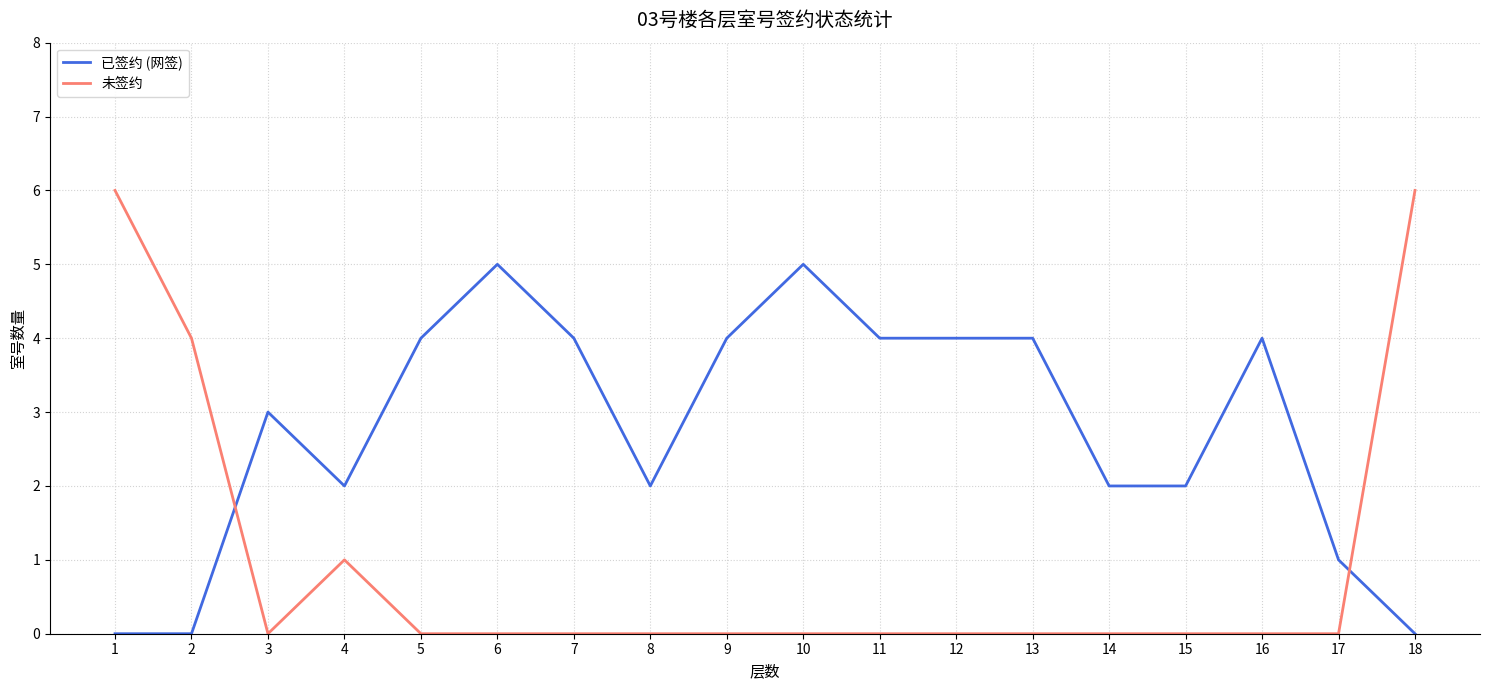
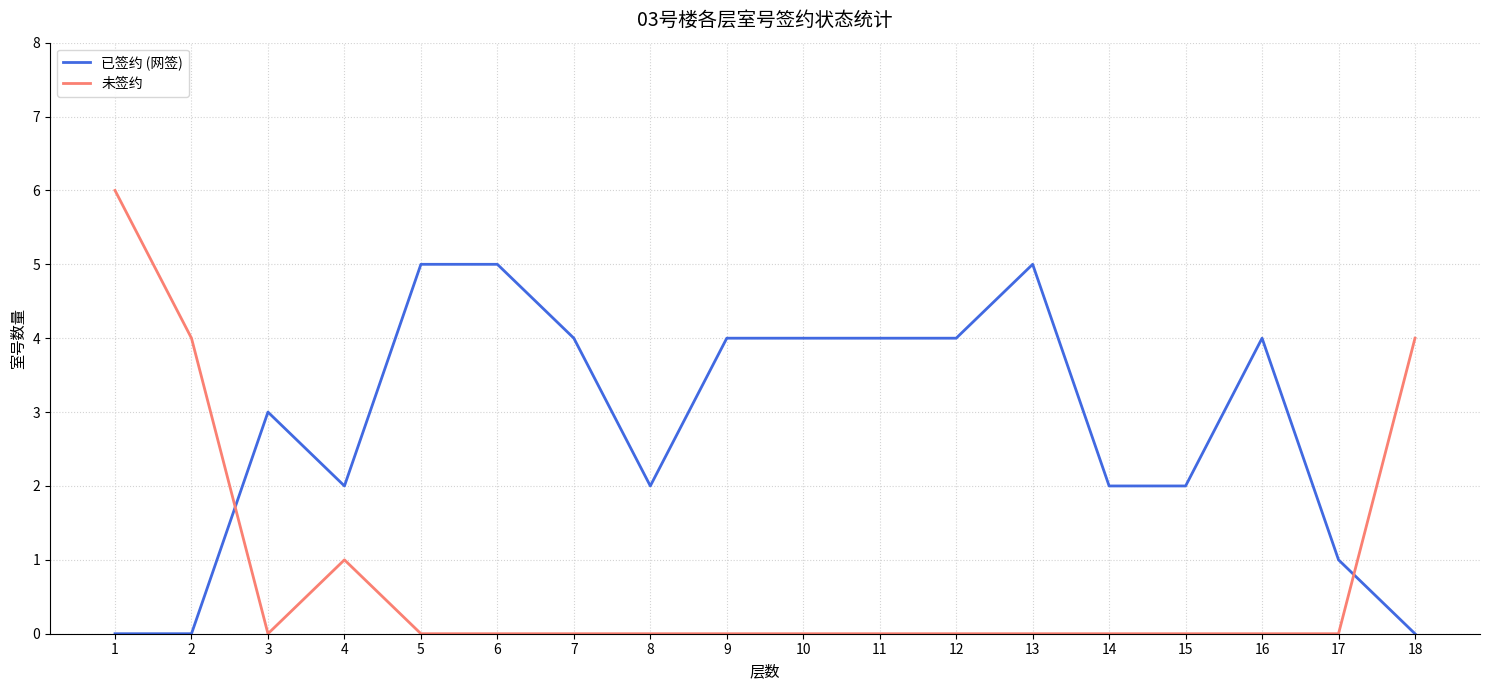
  {
    "已签约 (网签)": {
      "1": 0,
      "2": 0,
      "3": 3,
      "4": 2,
-     "5": 4,
+     "5": 5,
      "6": 5,
      "7": 4,
      "8": 2,
      "9": 4,
-     "10": 5,
+     "10": 4,
      "11": 4,
      "12": 4,
-     "13": 4,
+     "13": 5,
      "14": 2,
      "15": 2,
      "16": 4,
      "17": 1,
      "18": 0
    },
    "未签约": {
      "1": 6,
      "2": 4,
      "3": 0,
      "4": 1,
      "5": 0,
      "6": 0,
      "7": 0,
      "8": 0,
      "9": 0,
      "10": 0,
      "11": 0,
      "12": 0,
      "13": 0,
      "14": 0,
      "15": 0,
      "16": 0,
      "17": 0,
-     "18": 6
+     "18": 4
    }
  }
